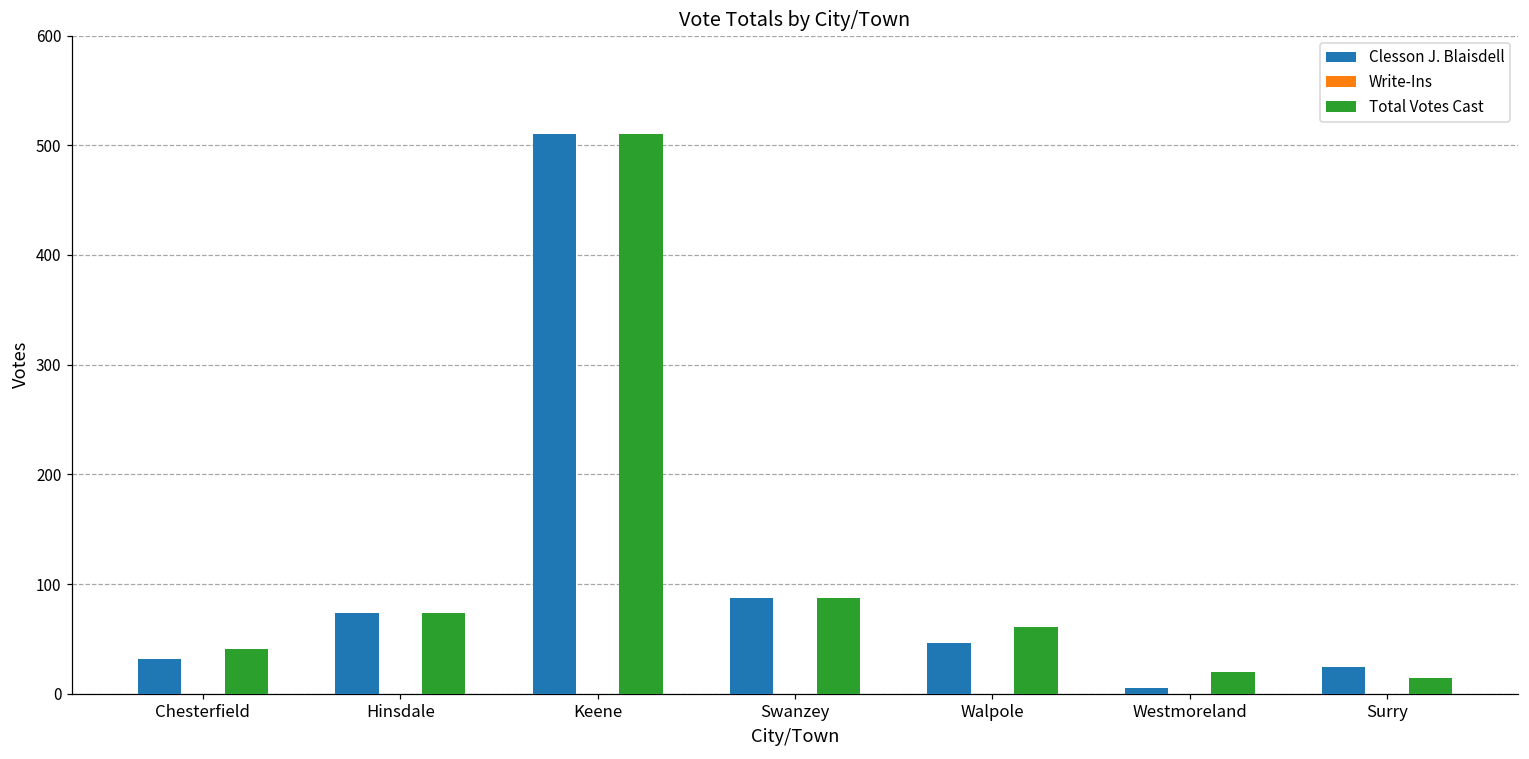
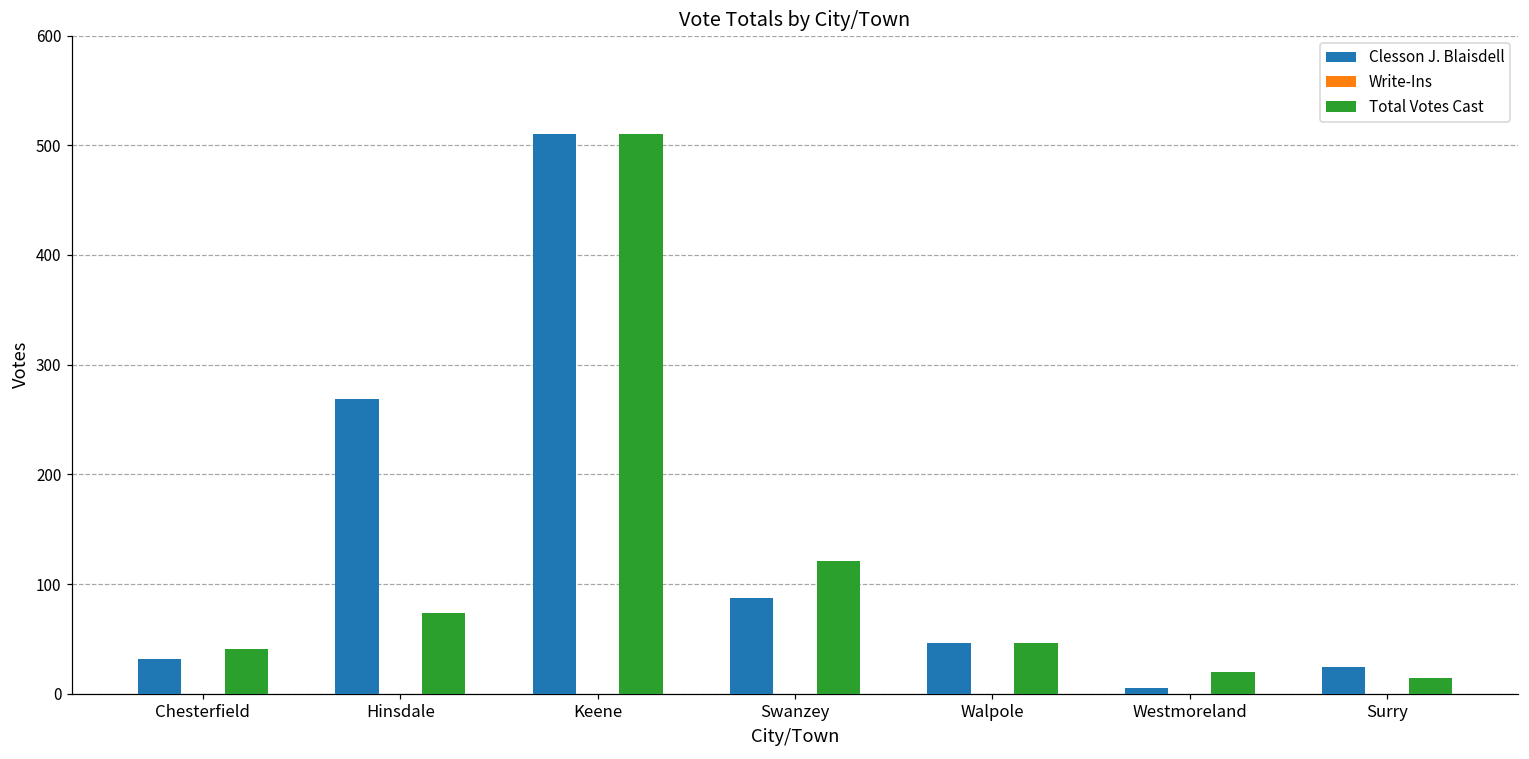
  {
    "Clesson J. Blaisdell": {
      "Chesterfield": 30,
-     "Hinsdale": 70,
+     "Hinsdale": 270,
      "Keene": 510,
      "Swanzey": 90,
      "Walpole": 50,
      "Westmoreland": 10,
      "Surry": 20
    },
    "Write-Ins": {
      "Chesterfield": 0,
      "Hinsdale": 0,
      "Keene": 0,
      "Swanzey": 0,
      "Walpole": 0,
      "Westmoreland": 0,
      "Surry": 0
    },
    "Total Votes Cast": {
      "Chesterfield": 40,
      "Hinsdale": 70,
      "Keene": 510,
-     "Swanzey": 90,
-     "Walpole": 60,
+     "Swanzey": 120,
+     "Walpole": 50,
      "Westmoreland": 20,
      "Surry": 10
    }
  }
